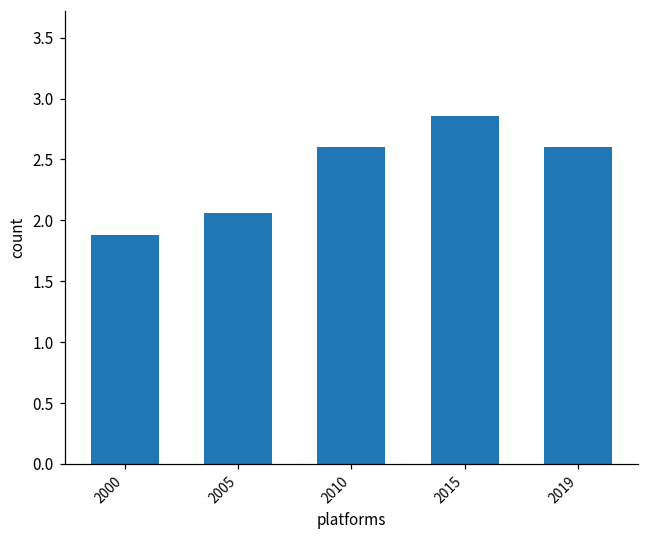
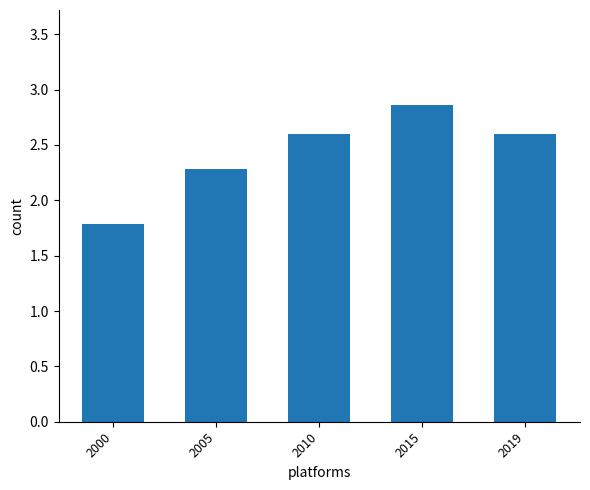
  {
-   "2000": 1.88,
-   "2005": 2.06,
+   "2000": 1.79,
+   "2005": 2.28,
    "2010": 2.60,
    "2015": 2.86,
    "2019": 2.60
  }
